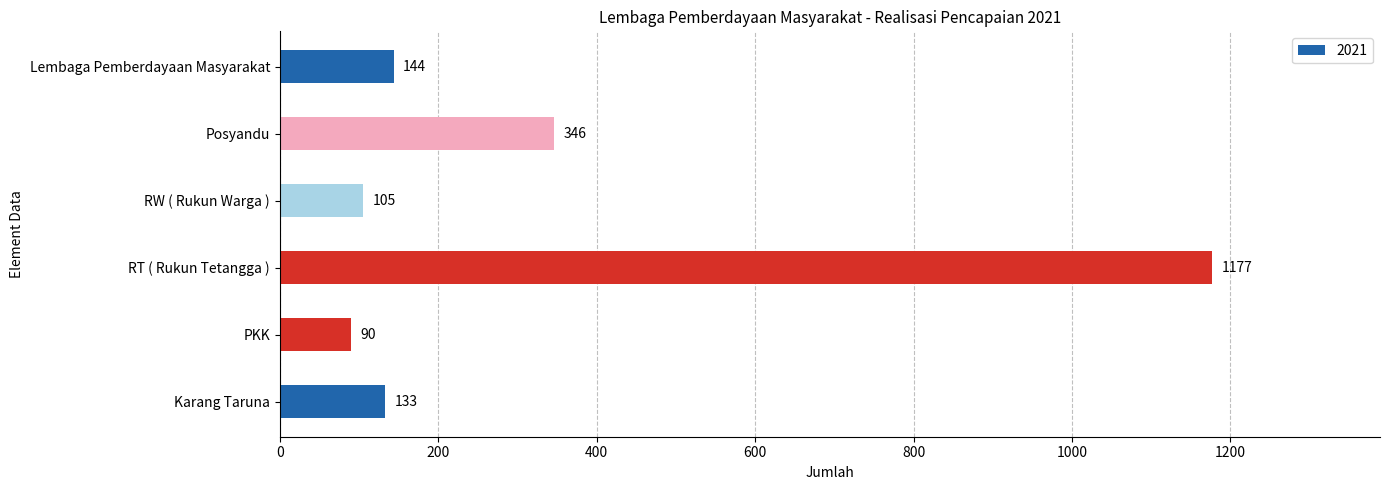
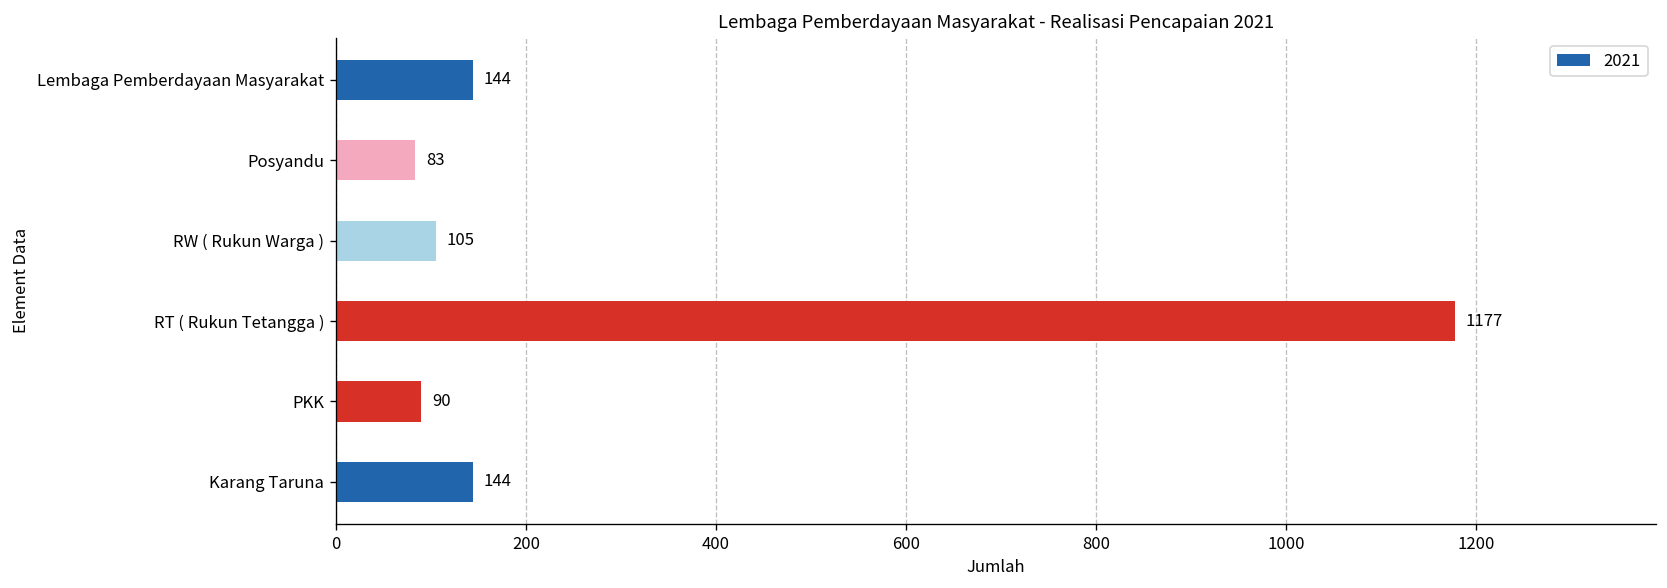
  {
    "Lembaga Pemberdayaan Masyarakat": 144,
-   "Posyandu": 346,
+   "Posyandu": 83,
    "RW ( Rukun Warga )": 105,
    "RT ( Rukun Tetangga )": 1177,
    "PKK": 90,
-   "Karang Taruna": 133
+   "Karang Taruna": 144
  }
